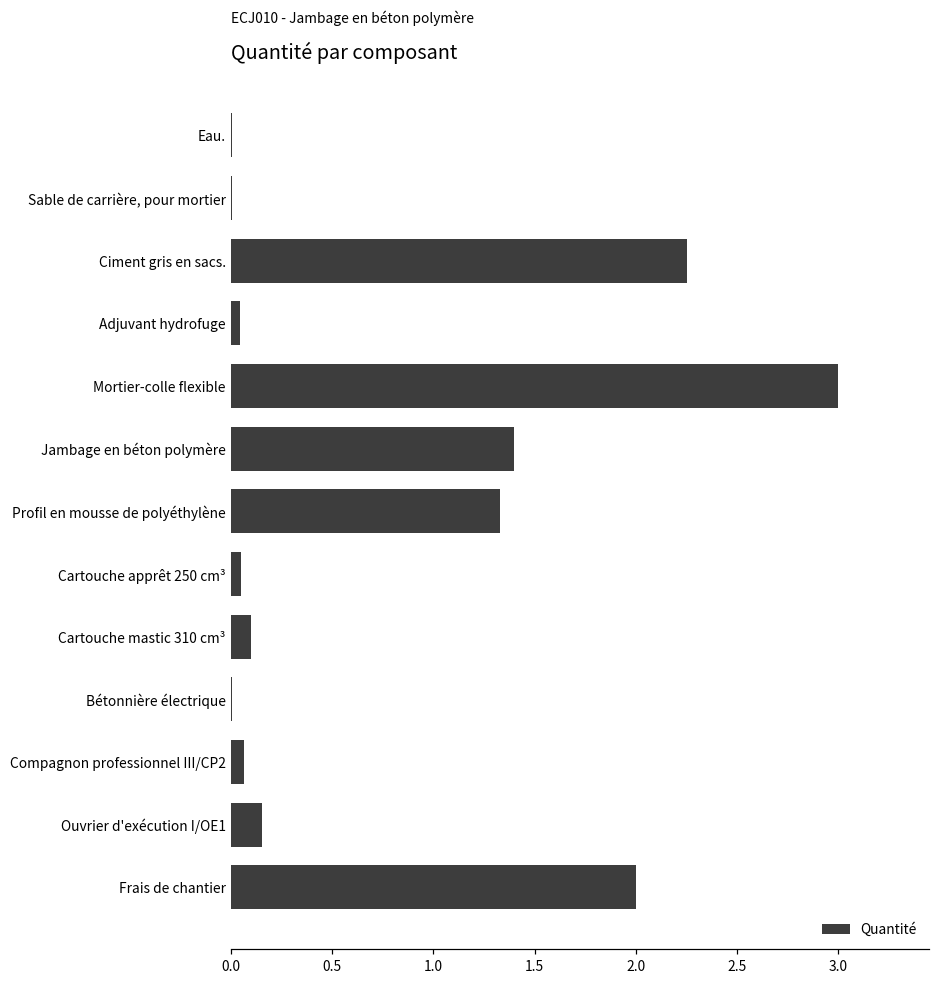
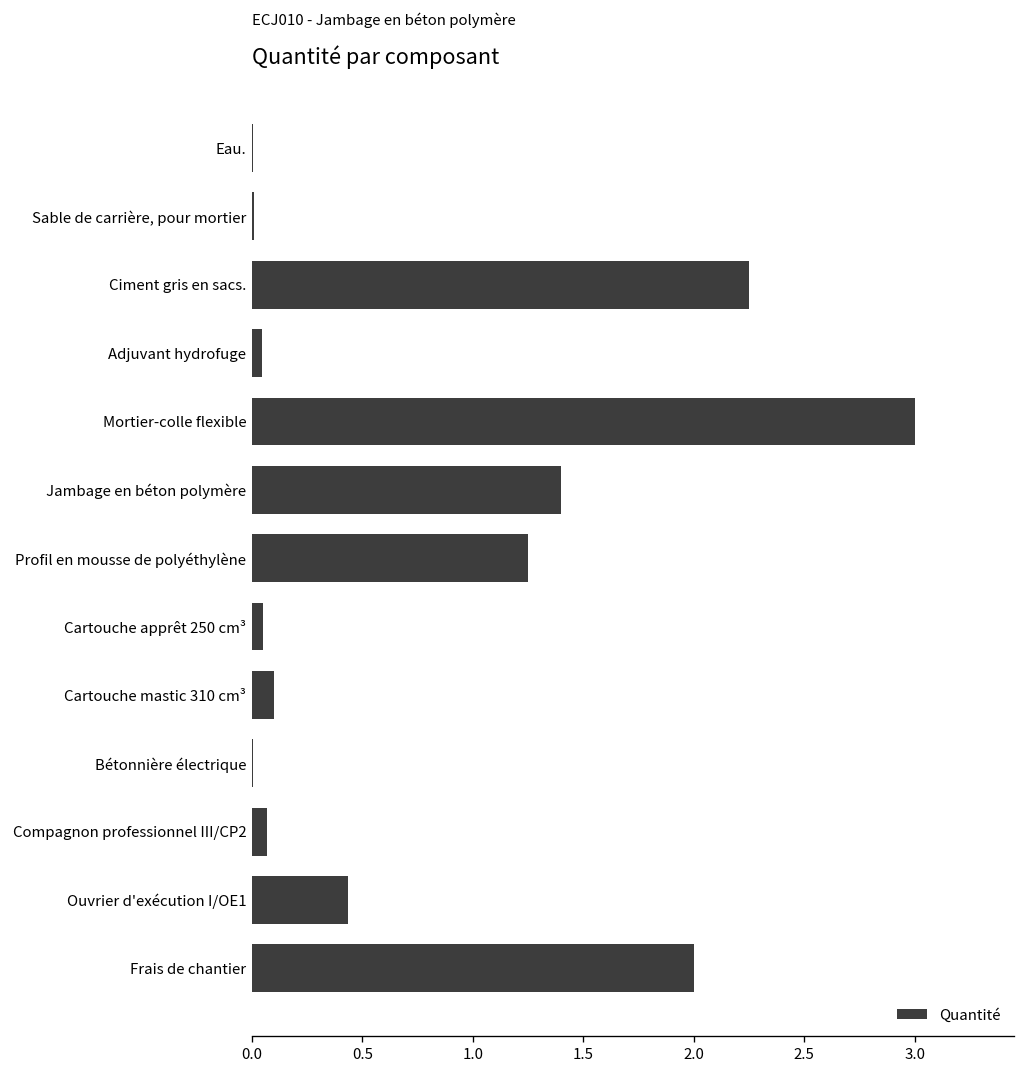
  {
    "Ciment gris en sacs.": 2.25,
    "Adjuvant hydrofuge": 0.05,
    "Mortier-colle flexible": 3.00,
    "Jambage en béton polymère": 1.40,
-   "Profil en mousse de polyéthylène": 1.33,
+   "Profil en mousse de polyéthylène": 1.25,
    "Cartouche apprêt 250 cm³": 0.05,
    "Cartouche mastic 310 cm³": 0.10,
    "Compagnon professionnel III/CP2": 0.07,
-   "Ouvrier d'exécution I/OE1": 0.15,
+   "Ouvrier d'exécution I/OE1": 0.44,
    "Frais de chantier": 2.00
  }
